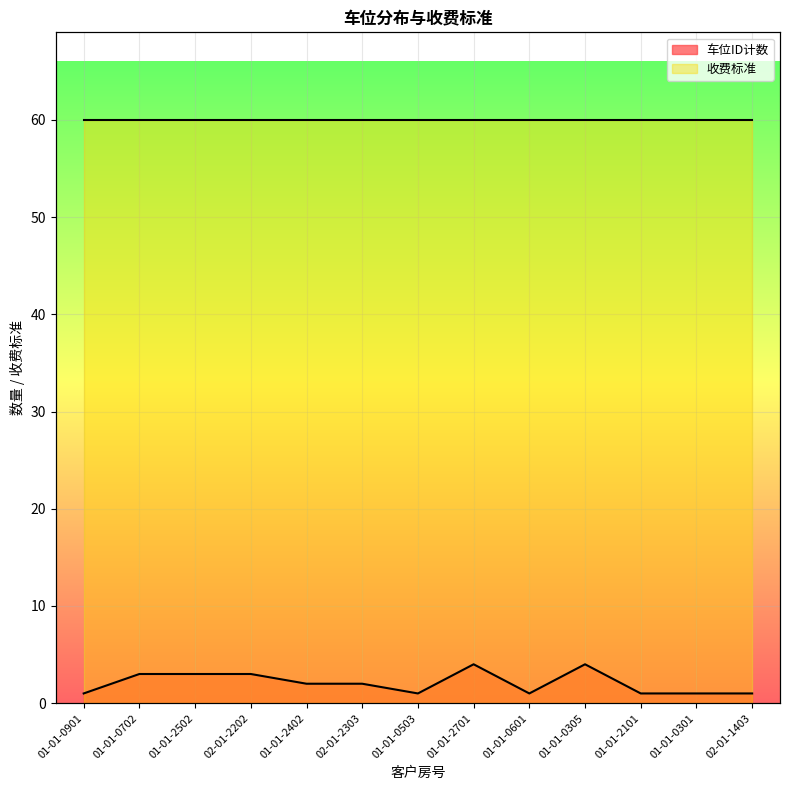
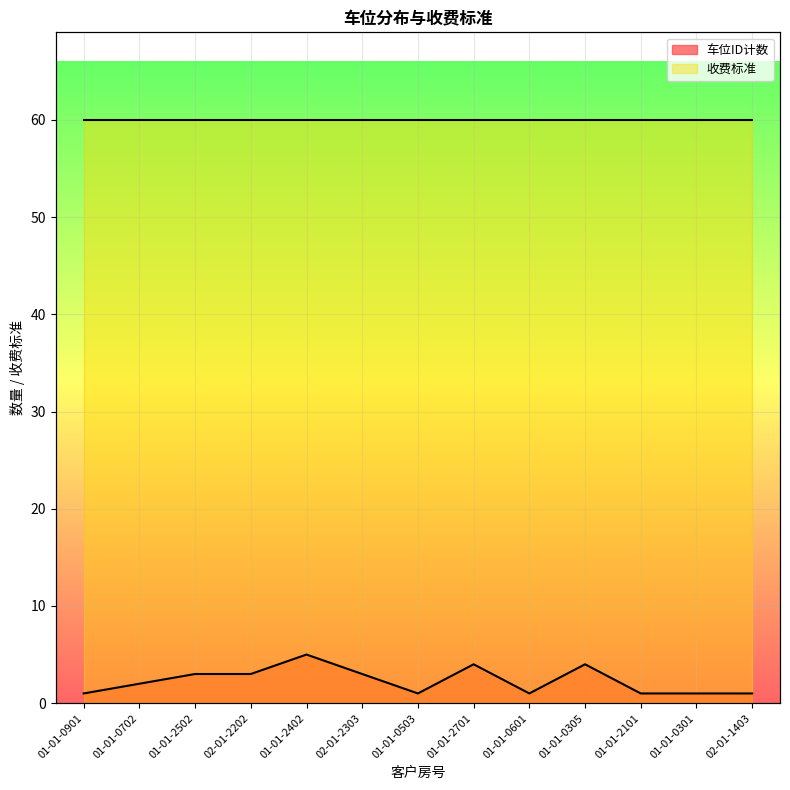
  {
    "车位ID计数": {
      "01-01-0901": 1,
-     "01-01-0702": 3,
+     "01-01-0702": 2,
      "01-01-2502": 3,
      "02-01-2202": 3,
-     "01-01-2402": 2,
-     "02-01-2303": 2,
+     "01-01-2402": 5,
+     "02-01-2303": 3,
      "01-01-0503": 1,
      "01-01-2701": 4,
      "01-01-0601": 1,
      "01-01-0305": 4,
      "01-01-2101": 1,
      "01-01-0301": 1,
      "02-01-1403": 1
    },
    "收费标准": {
      "01-01-0901": 60,
      "01-01-0702": 60,
      "01-01-2502": 60,
      "02-01-2202": 60,
      "01-01-2402": 60,
      "02-01-2303": 60,
      "01-01-0503": 60,
      "01-01-2701": 60,
      "01-01-0601": 60,
      "01-01-0305": 60,
      "01-01-2101": 60,
      "01-01-0301": 60,
      "02-01-1403": 60
    }
  }
